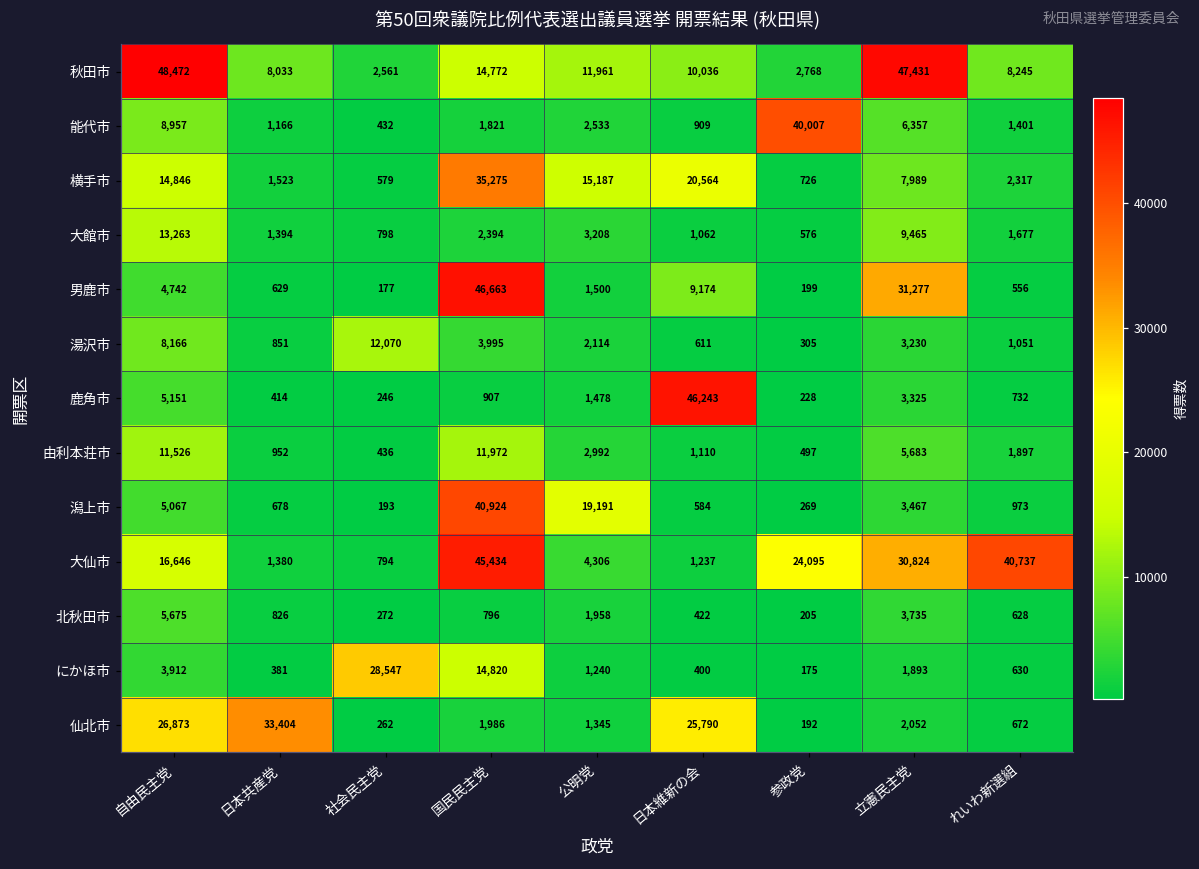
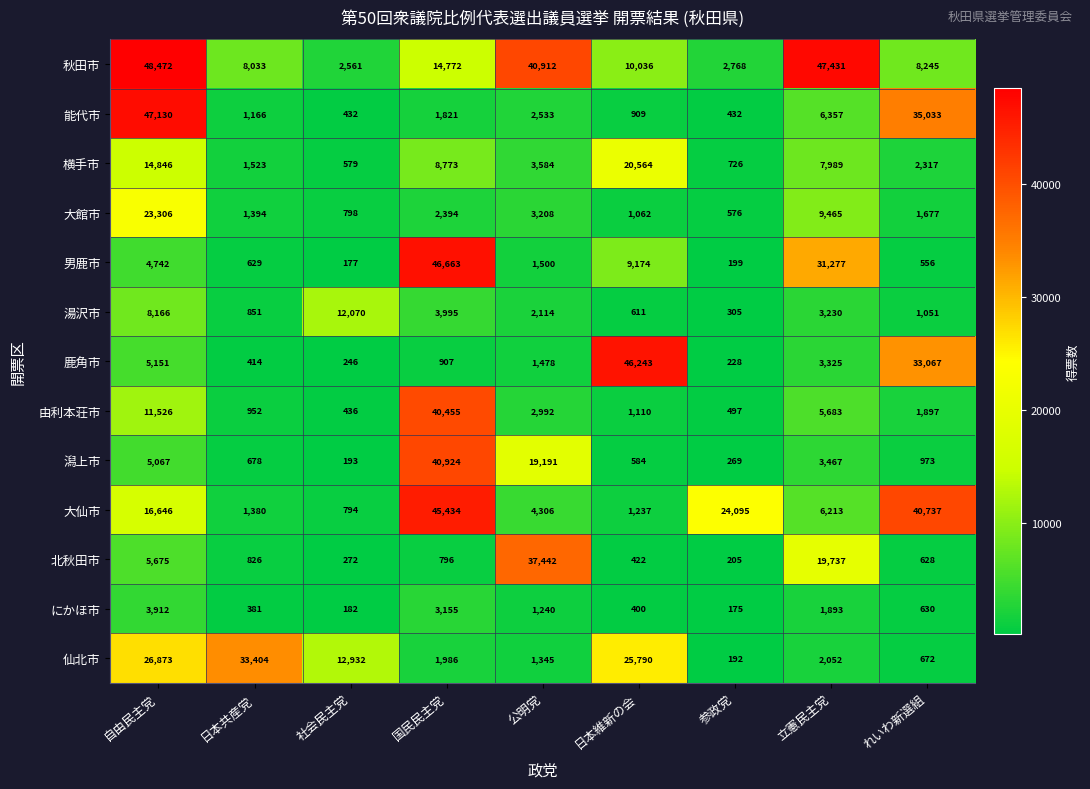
  {
    "秋田市": {
      "自由民主党": "48,472",
      "日本共産党": "8,033",
      "社会民主党": "2,561",
      "国民民主党": "14,772",
-     "公明党": "11,961",
+     "公明党": "40,912",
      "日本維新の会": "10,036",
      "参政党": "2,768",
      "立憲民主党": "47,431",
      "れいわ新選組": "8,245"
    },
    "能代市": {
-     "自由民主党": "8,957",
+     "自由民主党": "47,130",
      "日本共産党": "1,166",
      "社会民主党": "432",
      "国民民主党": "1,821",
      "公明党": "2,533",
      "日本維新の会": "909",
-     "参政党": "40,007",
+     "参政党": "432",
      "立憲民主党": "6,357",
-     "れいわ新選組": "1,401"
+     "れいわ新選組": "35,033"
    },
    "横手市": {
      "自由民主党": "14,846",
      "日本共産党": "1,523",
      "社会民主党": "579",
-     "国民民主党": "35,275",
-     "公明党": "15,187",
+     "国民民主党": "8,773",
+     "公明党": "3,584",
      "日本維新の会": "20,564",
      "参政党": "726",
      "立憲民主党": "7,989",
      "れいわ新選組": "2,317"
    },
    "大館市": {
-     "自由民主党": "13,263",
+     "自由民主党": "23,306",
      "日本共産党": "1,394",
      "社会民主党": "798",
      "国民民主党": "2,394",
      "公明党": "3,208",
      "日本維新の会": "1,062",
      "参政党": "576",
      "立憲民主党": "9,465",
      "れいわ新選組": "1,677"
    },
    "男鹿市": {
      "自由民主党": "4,742",
      "日本共産党": "629",
      "社会民主党": "177",
      "国民民主党": "46,663",
      "公明党": "1,500",
      "日本維新の会": "9,174",
      "参政党": "199",
      "立憲民主党": "31,277",
      "れいわ新選組": "556"
    },
    "湯沢市": {
      "自由民主党": "8,166",
      "日本共産党": "851",
      "社会民主党": "12,070",
      "国民民主党": "3,995",
      "公明党": "2,114",
      "日本維新の会": "611",
      "参政党": "305",
      "立憲民主党": "3,230",
      "れいわ新選組": "1,051"
    },
    "鹿角市": {
      "自由民主党": "5,151",
      "日本共産党": "414",
      "社会民主党": "246",
      "国民民主党": "907",
      "公明党": "1,478",
      "日本維新の会": "46,243",
      "参政党": "228",
      "立憲民主党": "3,325",
-     "れいわ新選組": "732"
+     "れいわ新選組": "33,067"
    },
    "由利本荘市": {
      "自由民主党": "11,526",
      "日本共産党": "952",
      "社会民主党": "436",
-     "国民民主党": "11,972",
+     "国民民主党": "40,455",
      "公明党": "2,992",
      "日本維新の会": "1,110",
      "参政党": "497",
      "立憲民主党": "5,683",
      "れいわ新選組": "1,897"
    },
    "潟上市": {
      "自由民主党": "5,067",
      "日本共産党": "678",
      "社会民主党": "193",
      "国民民主党": "40,924",
      "公明党": "19,191",
      "日本維新の会": "584",
      "参政党": "269",
      "立憲民主党": "3,467",
      "れいわ新選組": "973"
    },
    "大仙市": {
      "自由民主党": "16,646",
      "日本共産党": "1,380",
      "社会民主党": "794",
      "国民民主党": "45,434",
      "公明党": "4,306",
      "日本維新の会": "1,237",
      "参政党": "24,095",
-     "立憲民主党": "30,824",
+     "立憲民主党": "6,213",
      "れいわ新選組": "40,737"
    },
    "北秋田市": {
      "自由民主党": "5,675",
      "日本共産党": "826",
      "社会民主党": "272",
      "国民民主党": "796",
-     "公明党": "1,958",
+     "公明党": "37,442",
      "日本維新の会": "422",
      "参政党": "205",
-     "立憲民主党": "3,735",
+     "立憲民主党": "19,737",
      "れいわ新選組": "628"
    },
    "にかほ市": {
      "自由民主党": "3,912",
      "日本共産党": "381",
-     "社会民主党": "28,547",
-     "国民民主党": "14,820",
+     "社会民主党": "182",
+     "国民民主党": "3,155",
      "公明党": "1,240",
      "日本維新の会": "400",
      "参政党": "175",
      "立憲民主党": "1,893",
      "れいわ新選組": "630"
    },
    "仙北市": {
      "自由民主党": "26,873",
      "日本共産党": "33,404",
-     "社会民主党": "262",
+     "社会民主党": "12,932",
      "国民民主党": "1,986",
      "公明党": "1,345",
      "日本維新の会": "25,790",
      "参政党": "192",
      "立憲民主党": "2,052",
      "れいわ新選組": "672"
    }
  }
